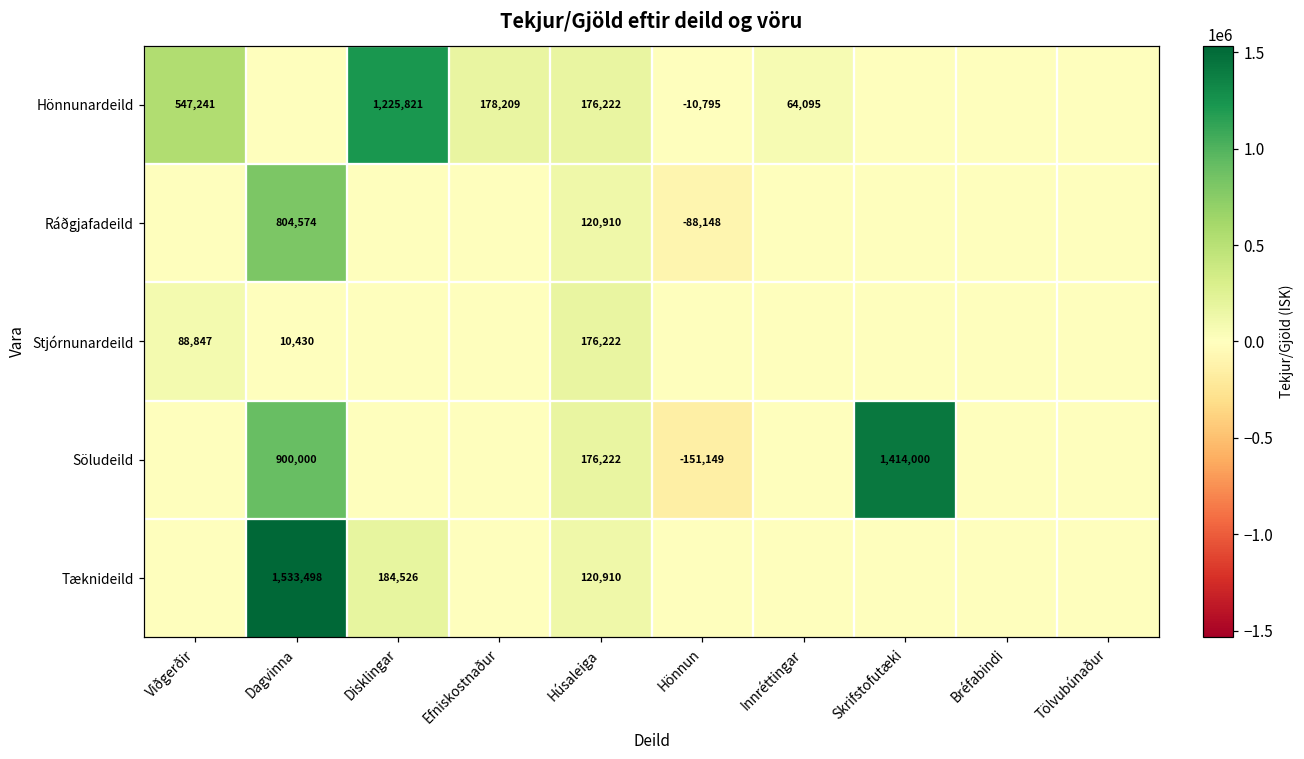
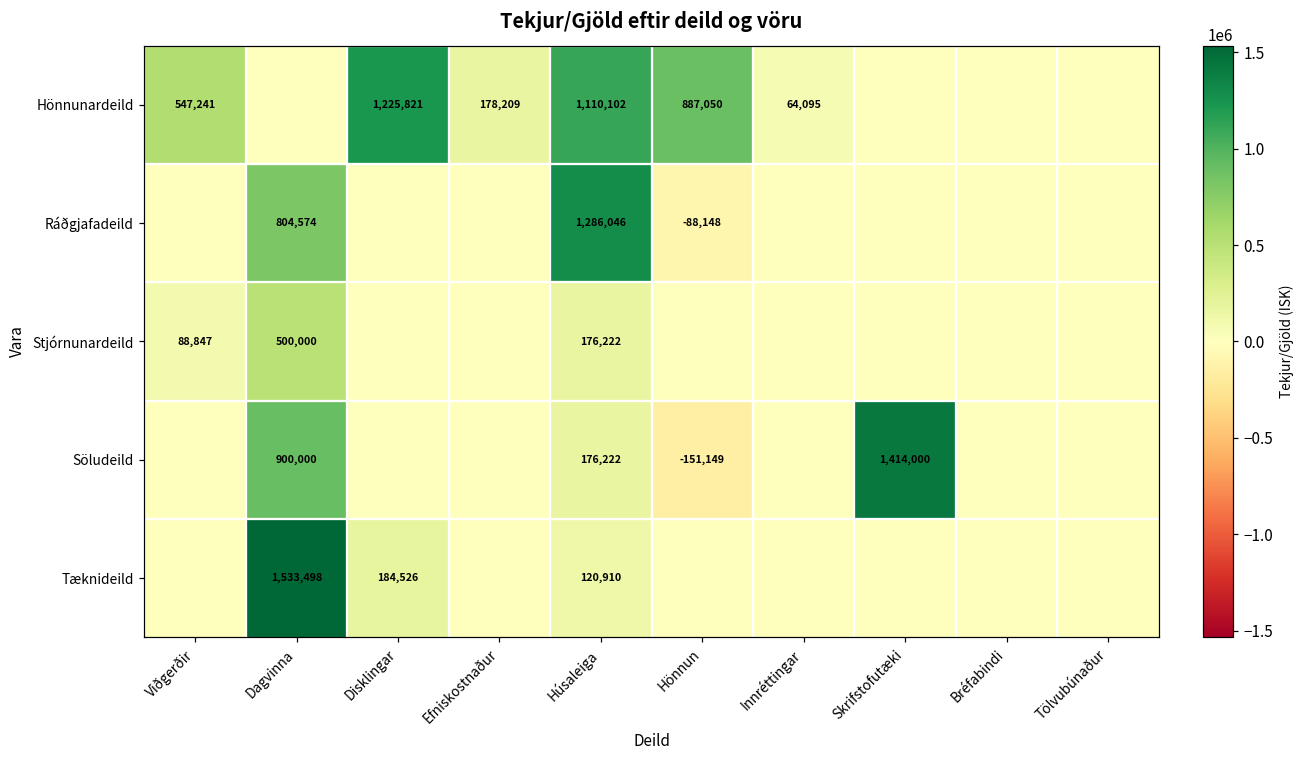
  {
    "Hönnunardeild": {
      "Viðgerðir": "547,241",
      "Disklingar": "1,225,821",
      "Efniskostnaður": "178,209",
-     "Húsaleiga": "176,222",
-     "Hönnun": "-10,795",
+     "Húsaleiga": "1,110,102",
+     "Hönnun": "887,050",
      "Innréttingar": "64,095"
    },
    "Ráðgjafadeild": {
      "Dagvinna": "804,574",
-     "Húsaleiga": "120,910",
+     "Húsaleiga": "1,286,046",
      "Hönnun": "-88,148"
    },
    "Stjórnunardeild": {
      "Viðgerðir": "88,847",
-     "Dagvinna": "10,430",
+     "Dagvinna": "500,000",
      "Húsaleiga": "176,222"
    },
    "Söludeild": {
      "Dagvinna": "900,000",
      "Húsaleiga": "176,222",
      "Hönnun": "-151,149",
      "Skrifstofutæki": "1,414,000"
    },
    "Tæknideild": {
      "Dagvinna": "1,533,498",
      "Disklingar": "184,526",
      "Húsaleiga": "120,910"
    }
  }
